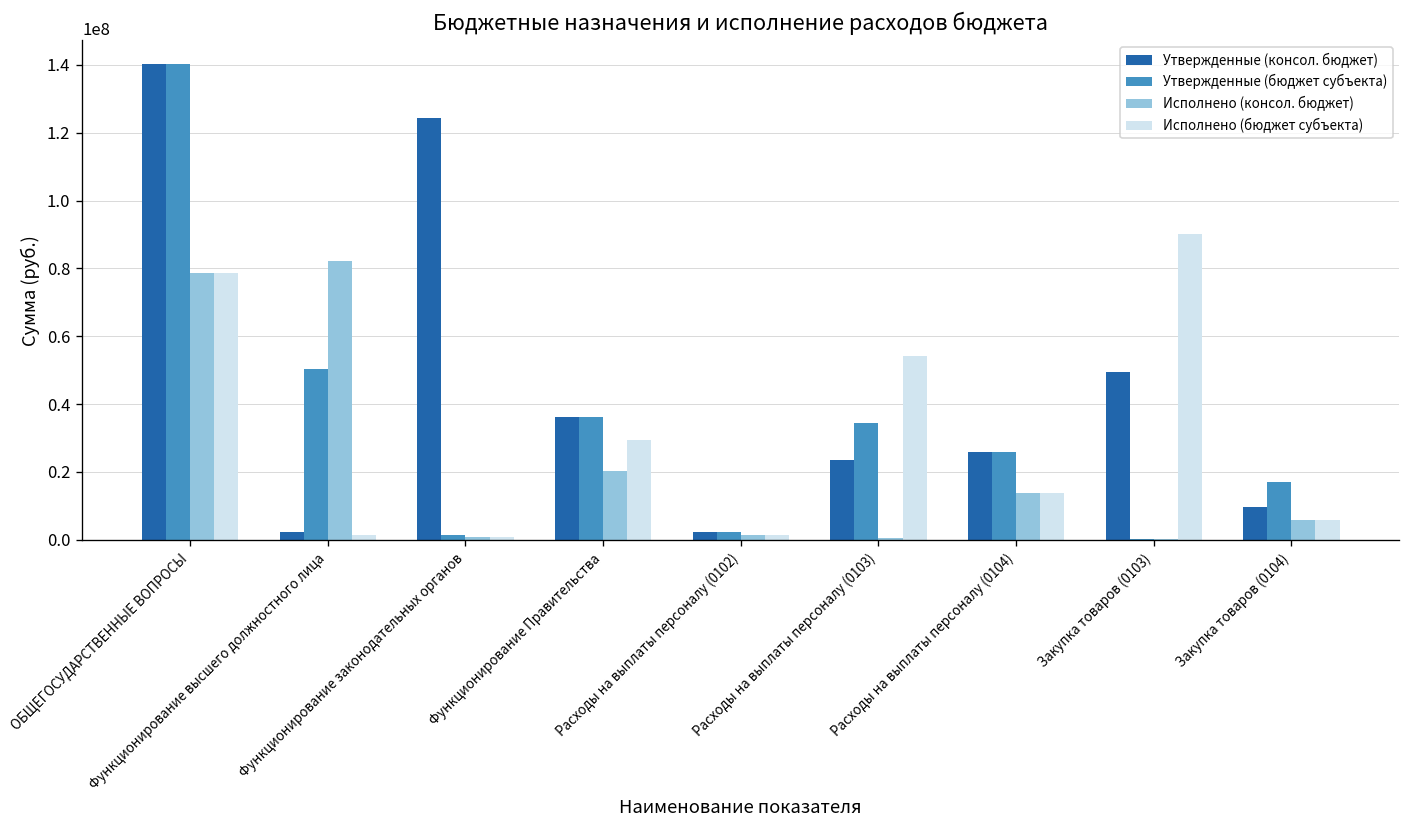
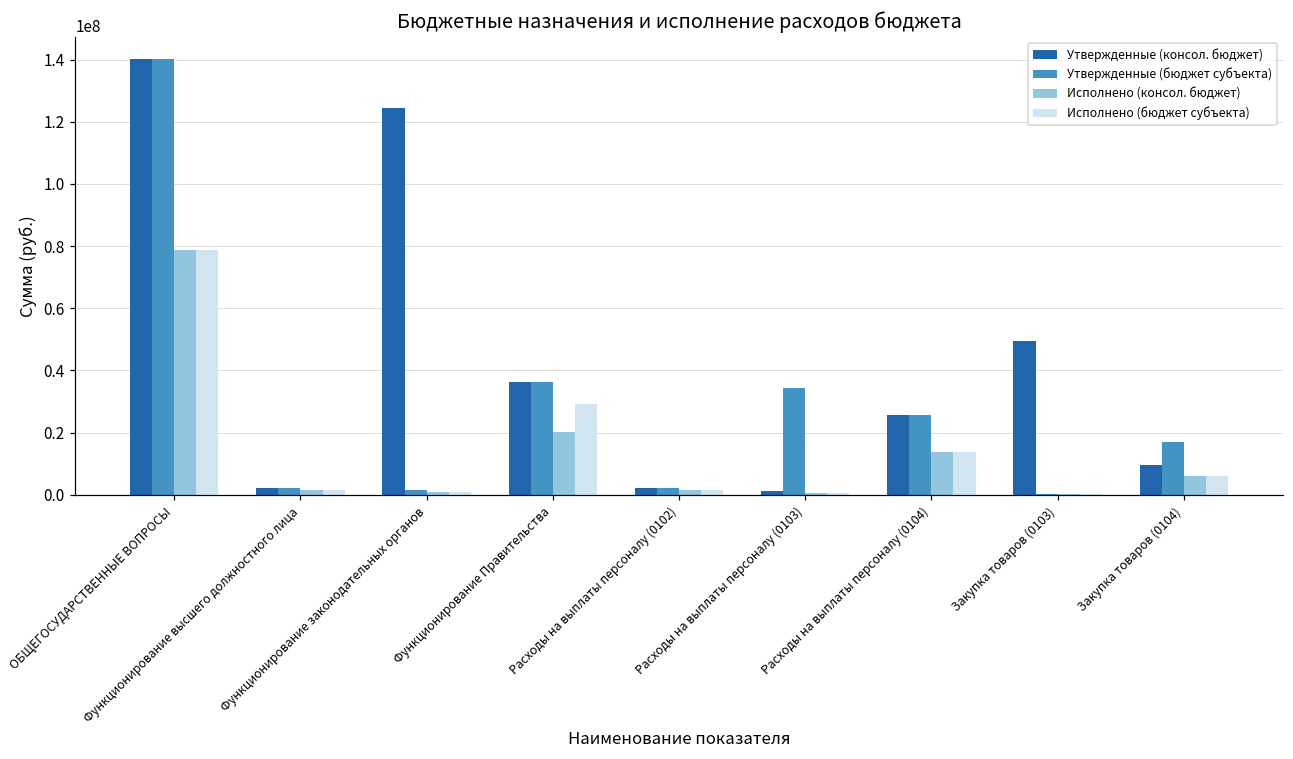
  {
    "Утвержденные (консол. бюджет)": {
      "ОБЩЕГОСУДАРСТВЕННЫЕ ВОПРОСЫ": 140000000,
      "Функционирование высшего должностного лица": 2000000,
      "Функционирование законодательных органов": 124000000,
      "Функционирование Правительства": 36000000,
      "Расходы на выплаты персоналу (0102)": 2000000,
-     "Расходы на выплаты персоналу (0103)": 23000000,
+     "Расходы на выплаты персоналу (0103)": 1000000,
      "Расходы на выплаты персоналу (0104)": 26000000,
      "Закупка товаров (0103)": 49000000,
      "Закупка товаров (0104)": 10000000
    },
    "Утвержденные (бюджет субъекта)": {
      "ОБЩЕГОСУДАРСТВЕННЫЕ ВОПРОСЫ": 140000000,
-     "Функционирование высшего должностного лица": 50000000,
+     "Функционирование высшего должностного лица": 2000000,
      "Функционирование законодательных органов": 2000000,
      "Функционирование Правительства": 36000000,
      "Расходы на выплаты персоналу (0102)": 2000000,
      "Расходы на выплаты персоналу (0103)": 34000000,
      "Расходы на выплаты персоналу (0104)": 26000000,
      "Закупка товаров (0104)": 17000000
    },
    "Исполнено (консол. бюджет)": {
      "ОБЩЕГОСУДАРСТВЕННЫЕ ВОПРОСЫ": 79000000,
-     "Функционирование высшего должностного лица": 82000000,
+     "Функционирование высшего должностного лица": 2000000,
      "Функционирование Правительства": 20000000,
      "Расходы на выплаты персоналу (0102)": 2000000,
      "Расходы на выплаты персоналу (0104)": 14000000,
      "Закупка товаров (0104)": 6000000
    },
    "Исполнено (бюджет субъекта)": {
      "ОБЩЕГОСУДАРСТВЕННЫЕ ВОПРОСЫ": 79000000,
      "Функционирование высшего должностного лица": 2000000,
      "Функционирование Правительства": 29000000,
      "Расходы на выплаты персоналу (0102)": 2000000,
-     "Расходы на выплаты персоналу (0103)": 54000000,
+     "Расходы на выплаты персоналу (0103)": 1000000,
      "Расходы на выплаты персоналу (0104)": 14000000,
-     "Закупка товаров (0103)": 90000000,
+     "Закупка товаров (0103)": 0,
      "Закупка товаров (0104)": 6000000
    }
  }
